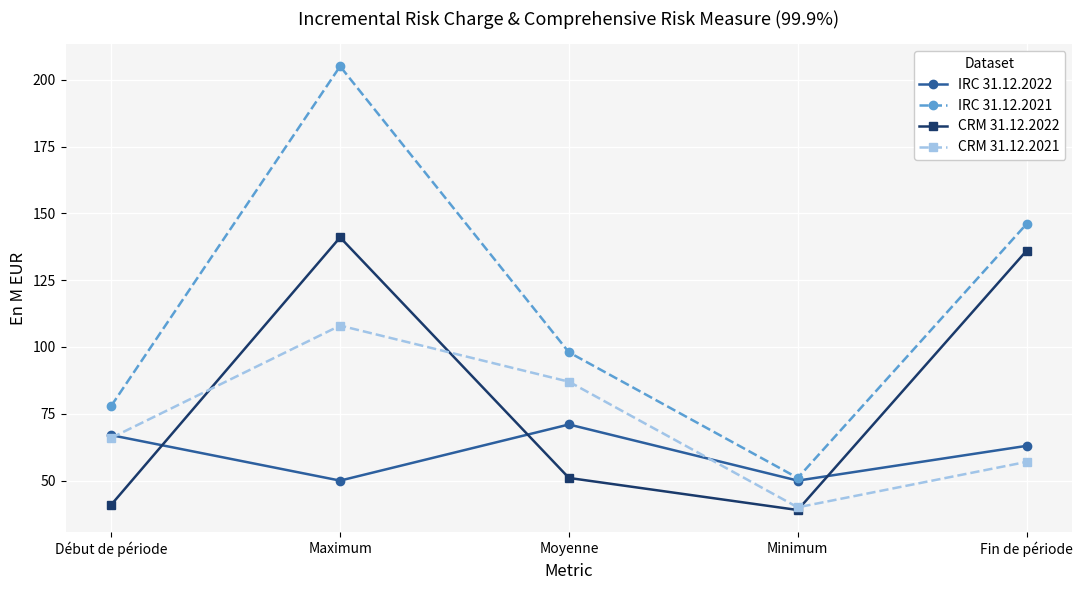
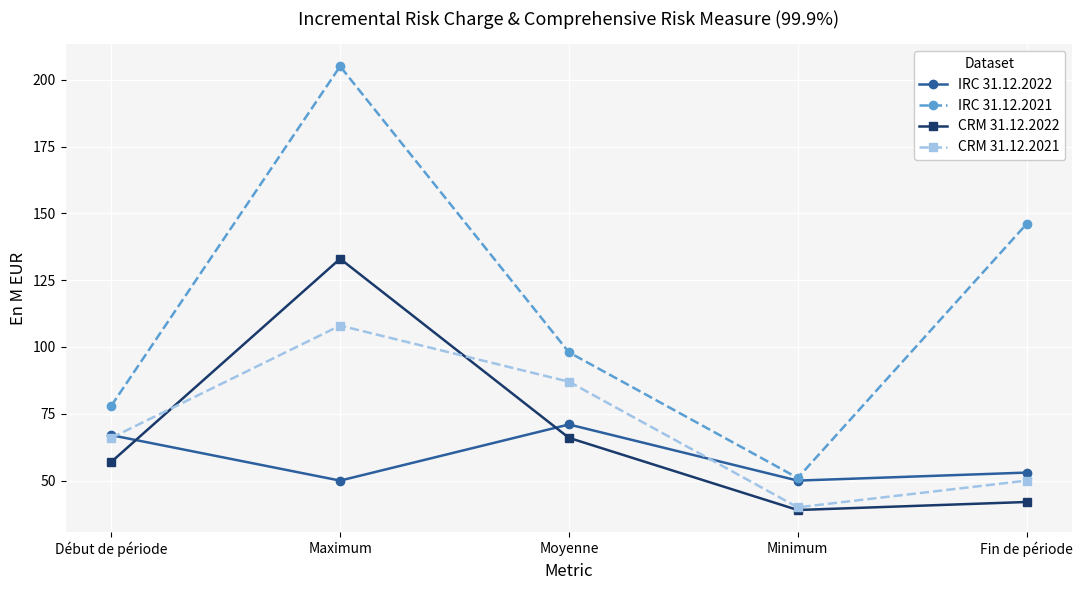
  {
    "IRC 31.12.2022": {
      "Début de période": 67,
      "Maximum": 50,
      "Moyenne": 71,
      "Minimum": 50,
-     "Fin de période": 63
+     "Fin de période": 53
    },
    "IRC 31.12.2021": {
      "Début de période": 78,
      "Maximum": 205,
      "Moyenne": 98,
      "Minimum": 51,
      "Fin de période": 146
    },
    "CRM 31.12.2022": {
-     "Début de période": 41,
-     "Maximum": 141,
-     "Moyenne": 51,
+     "Début de période": 57,
+     "Maximum": 133,
+     "Moyenne": 66,
      "Minimum": 39,
-     "Fin de période": 136
+     "Fin de période": 42
    },
    "CRM 31.12.2021": {
      "Début de période": 66,
      "Maximum": 108,
      "Moyenne": 87,
      "Minimum": 40,
-     "Fin de période": 57
+     "Fin de période": 50
    }
  }
